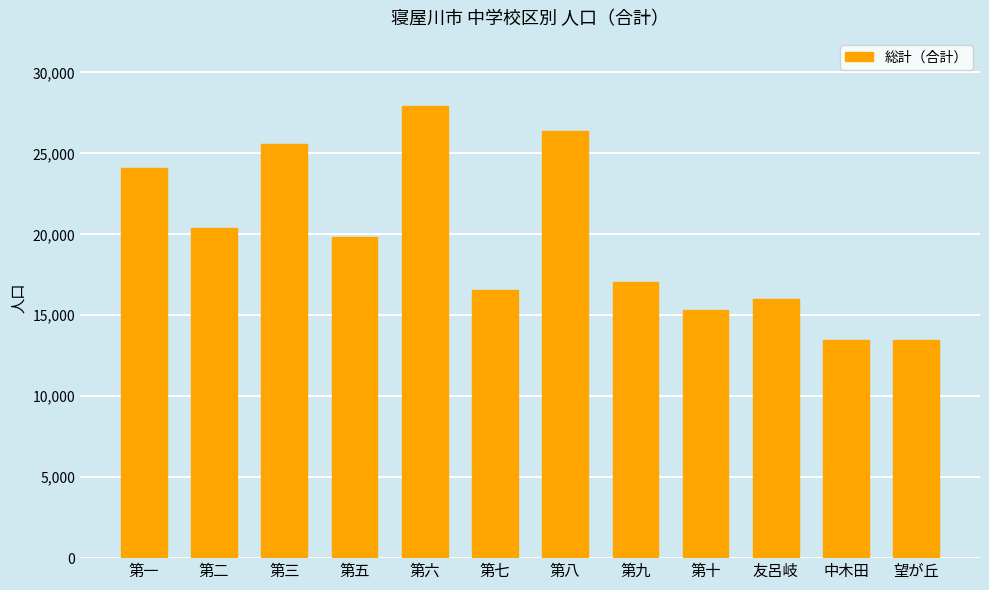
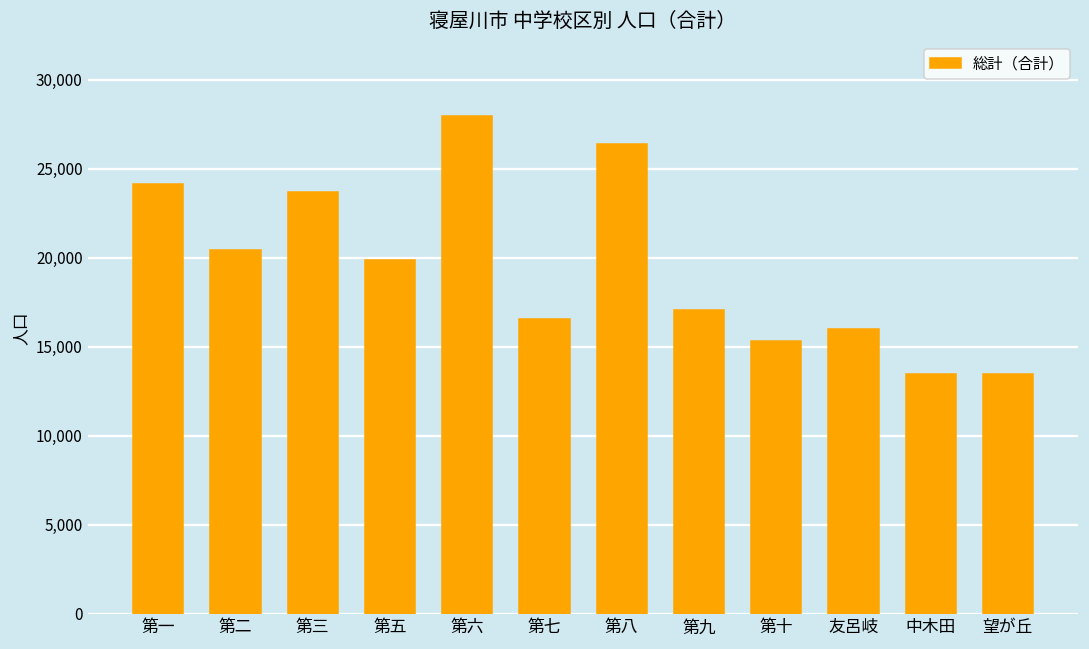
  {
    "第一": "24,100",
    "第二": "20,400",
-   "第三": "25,600",
+   "第三": "23,700",
    "第五": "19,900",
    "第六": "27,900",
    "第七": "16,600",
    "第八": "26,400",
    "第九": "17,000",
    "第十": "15,300",
    "友呂岐": "16,000",
    "中木田": "13,500",
    "望が丘": "13,500"
  }
